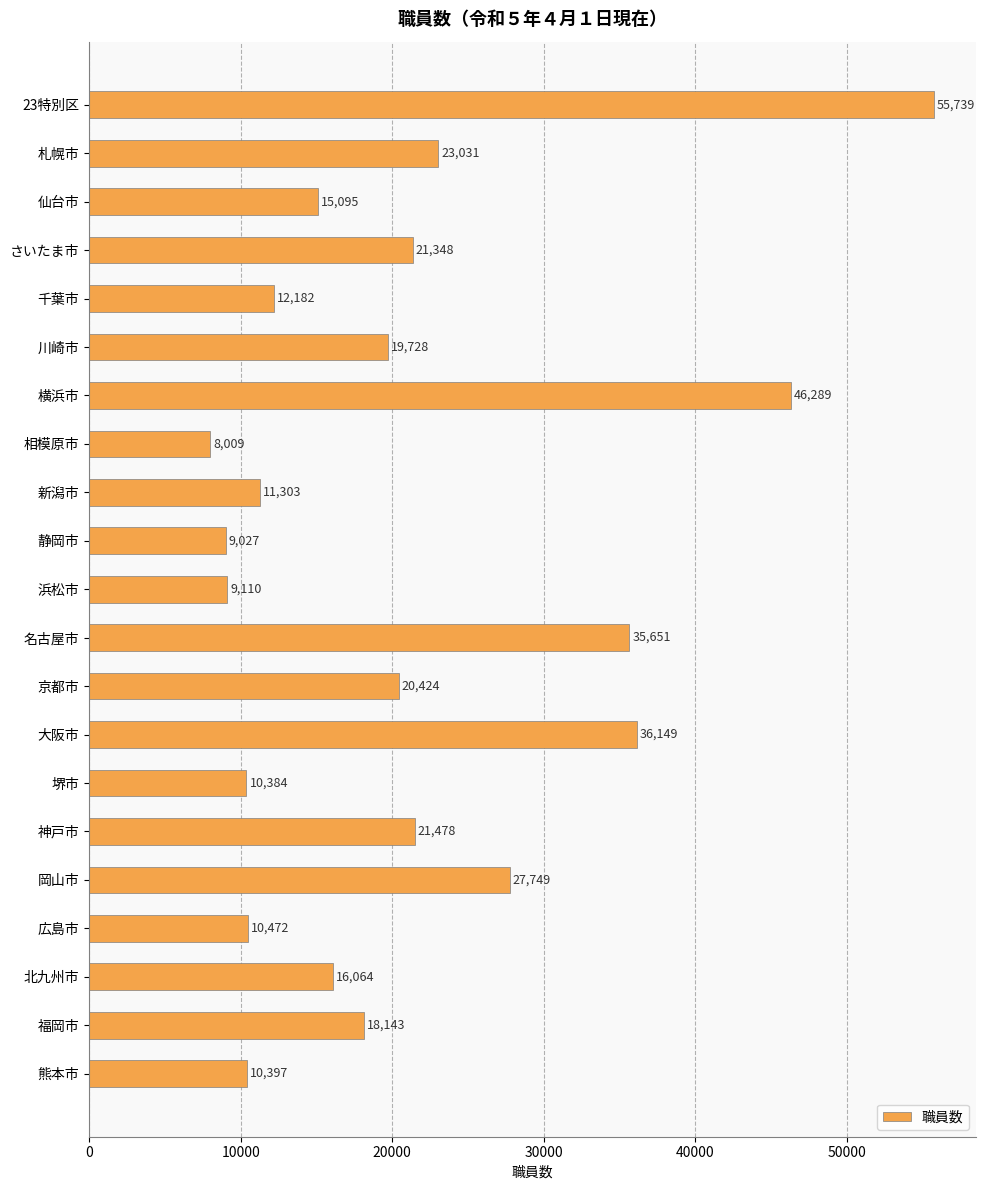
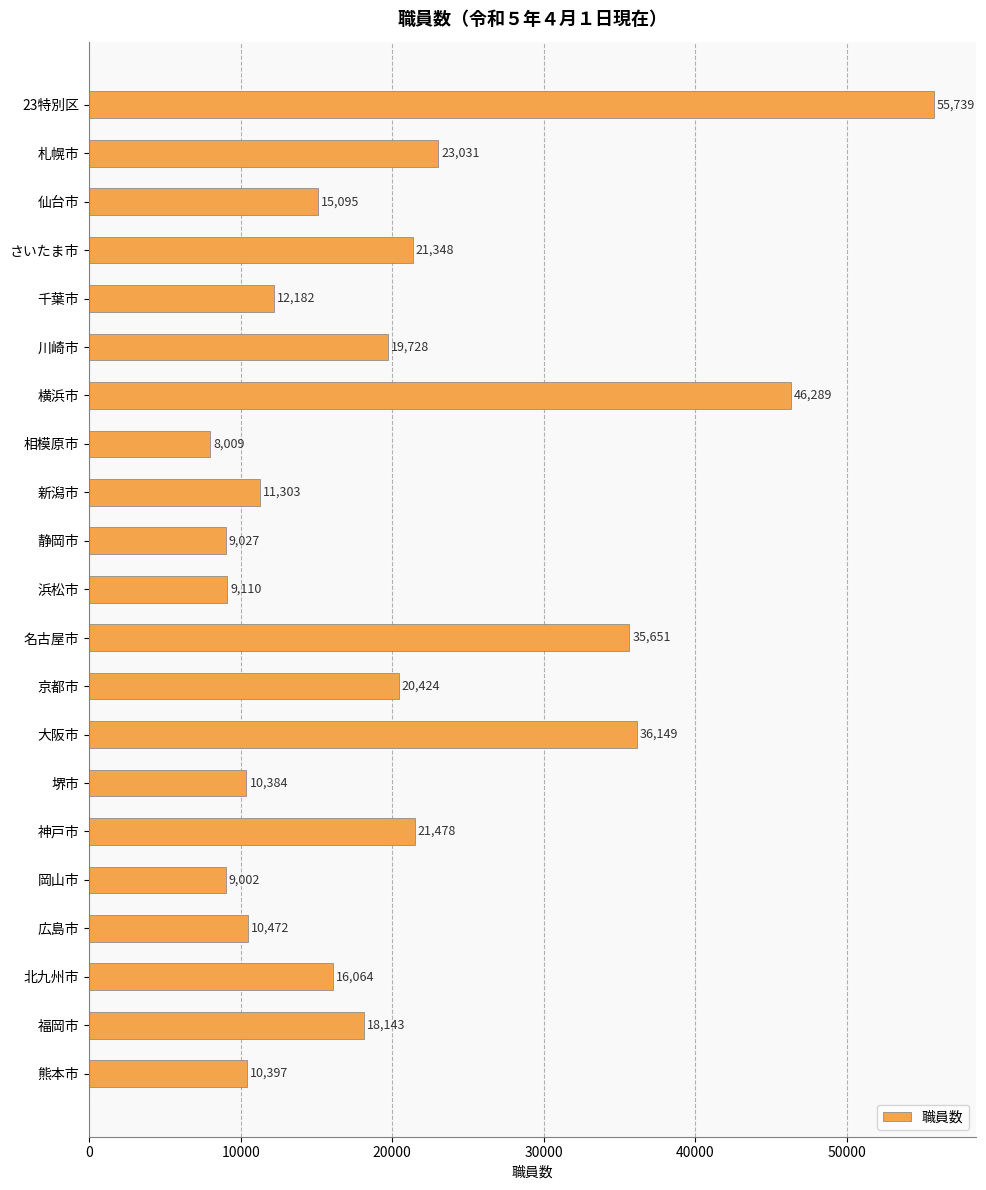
  {
    "23特別区": "55,739",
    "札幌市": "23,031",
    "仙台市": "15,095",
    "さいたま市": "21,348",
    "千葉市": "12,182",
    "川崎市": "19,728",
    "横浜市": "46,289",
    "相模原市": "8,009",
    "新潟市": "11,303",
    "静岡市": "9,027",
    "浜松市": "9,110",
    "名古屋市": "35,651",
    "京都市": "20,424",
    "大阪市": "36,149",
    "堺市": "10,384",
    "神戸市": "21,478",
-   "岡山市": "27,749",
+   "岡山市": "9,002",
    "広島市": "10,472",
    "北九州市": "16,064",
    "福岡市": "18,143",
    "熊本市": "10,397"
  }
